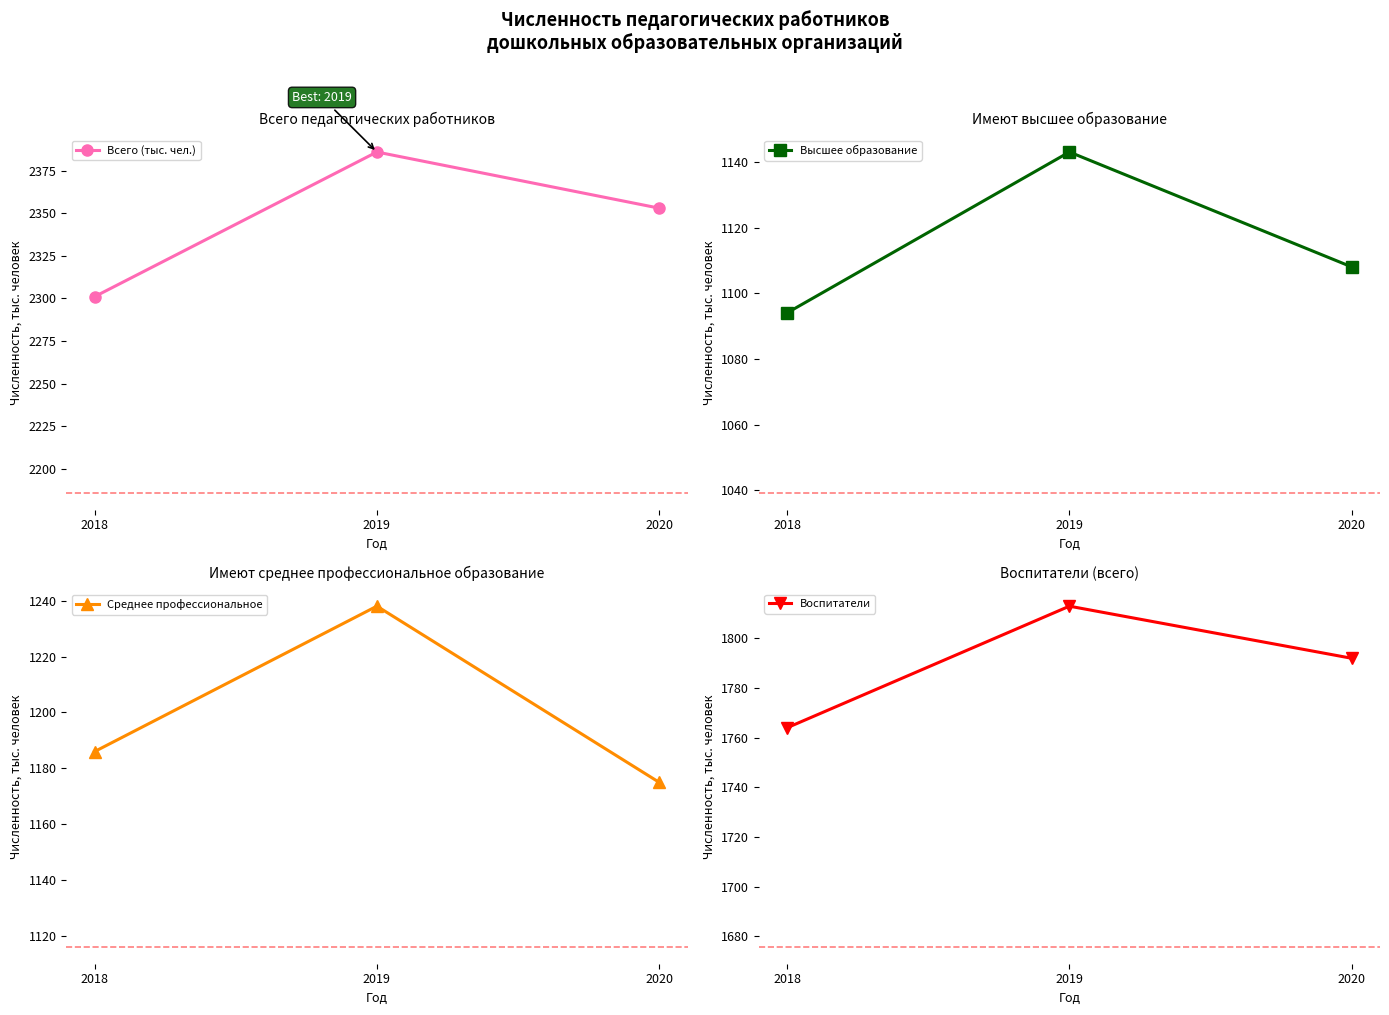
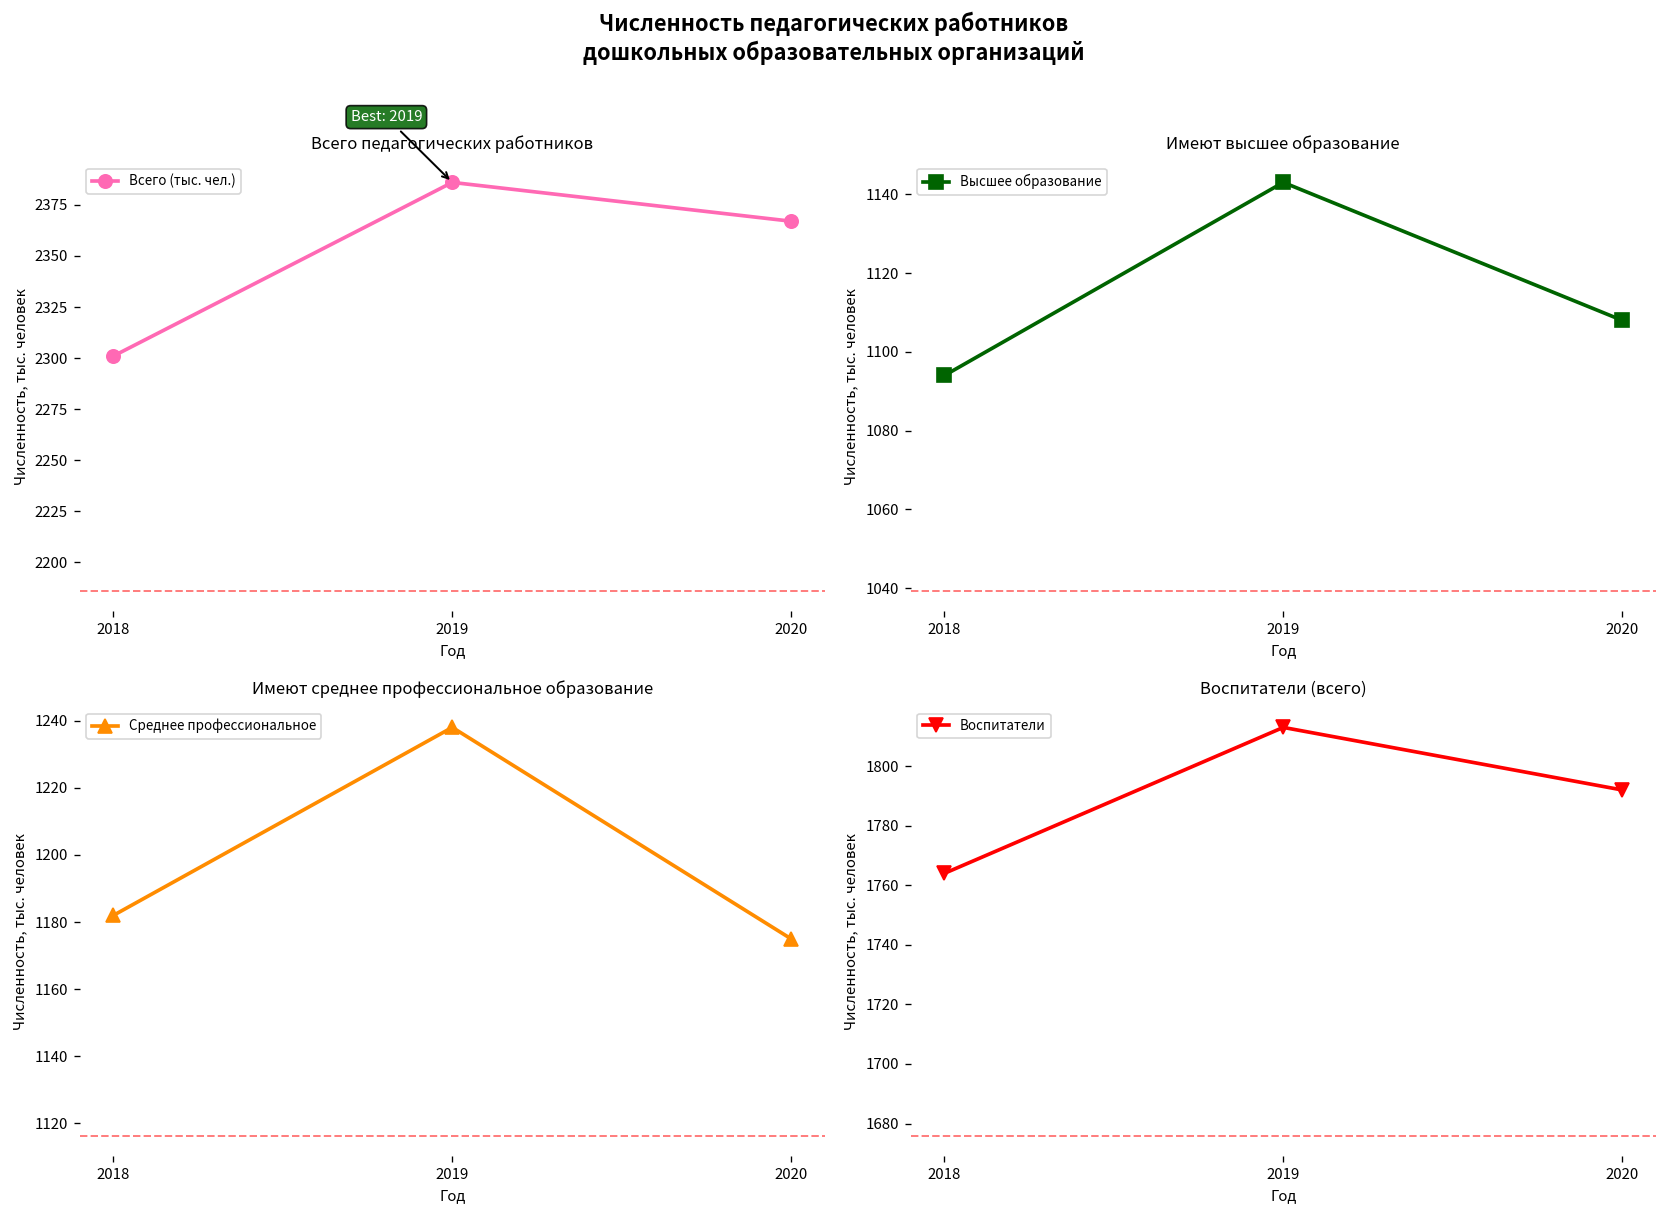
  {
    "Всего педагогических работников": {
      "2018": 2301,
      "2019": 2386,
-     "2020": 2353
+     "2020": 2367
    },
    "Имеют высшее образование": {
      "2018": 1094,
      "2019": 1143,
      "2020": 1108
    },
    "Имеют среднее профессиональное образование": {
-     "2018": 1186,
+     "2018": 1182,
      "2019": 1238,
      "2020": 1175
    },
    "Воспитатели (всего)": {
      "2018": 1764,
      "2019": 1813,
      "2020": 1792
    }
  }
